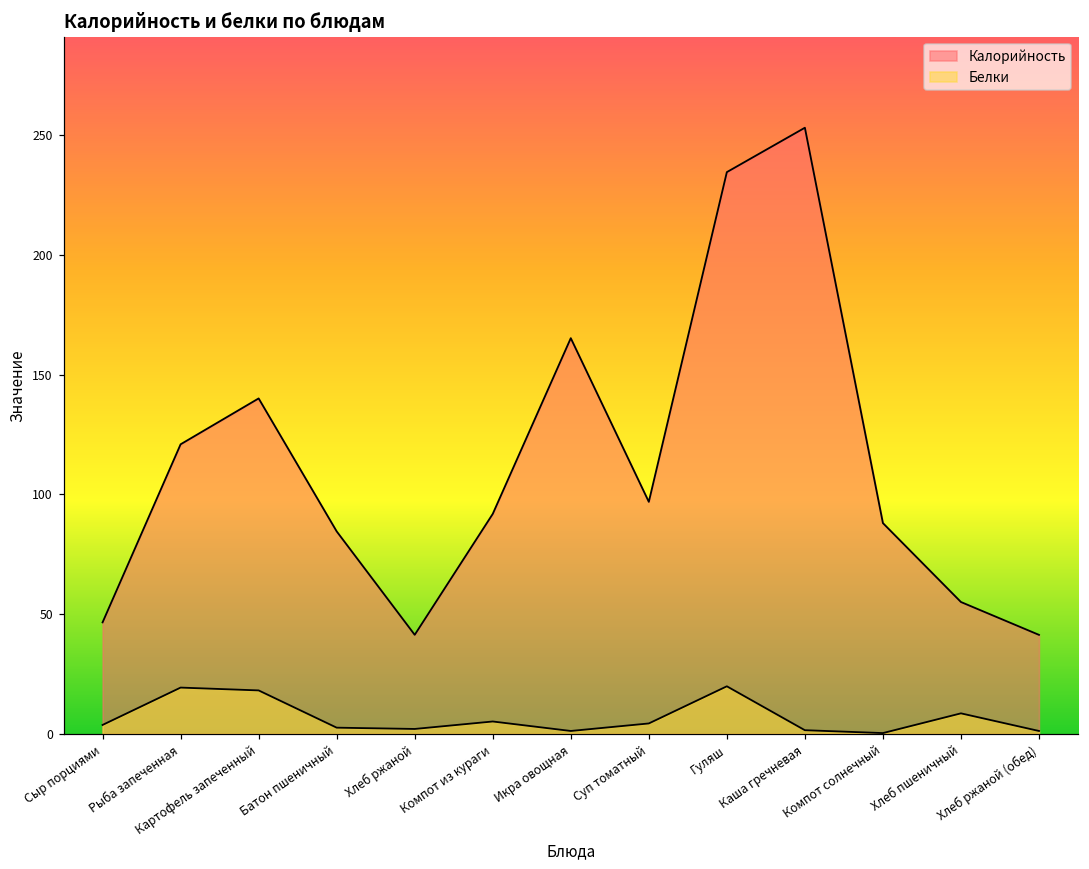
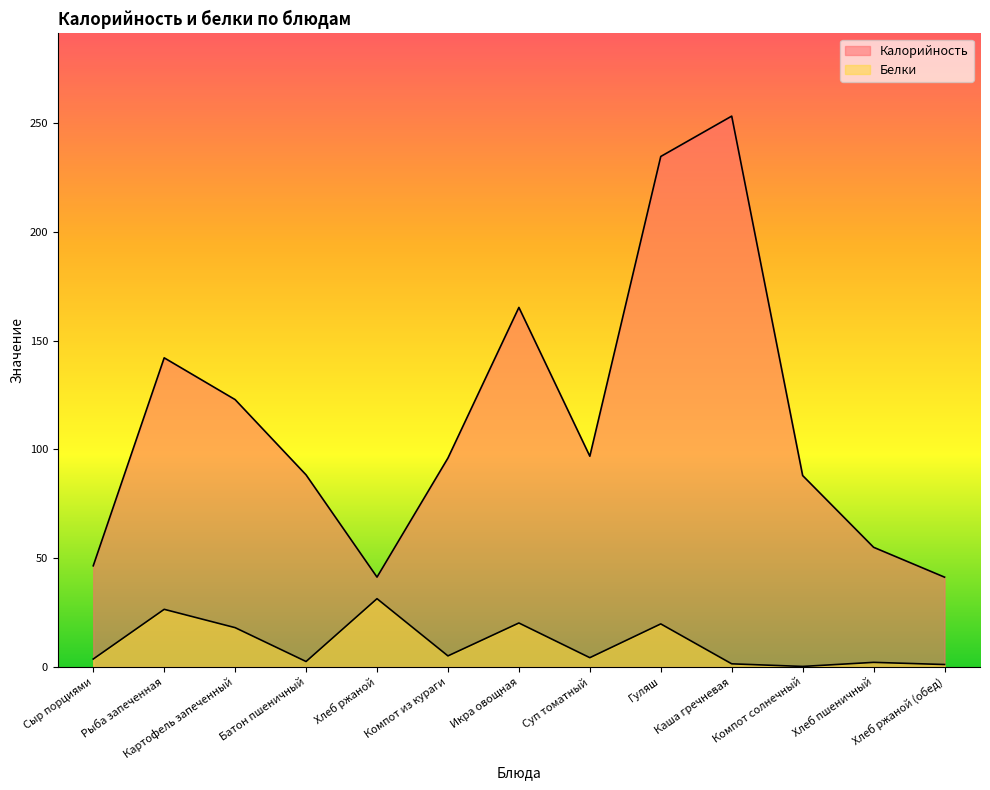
  {
    "Калорийность": {
      "Сыр порциями": 47,
-     "Рыба запеченная": 121,
-     "Картофель запеченный": 140,
-     "Батон пшеничный": 85,
+     "Рыба запеченная": 142,
+     "Картофель запеченный": 123,
+     "Батон пшеничный": 88,
      "Хлеб ржаной": 41,
-     "Компот из кураги": 92,
+     "Компот из кураги": 96,
      "Икра овощная": 165,
      "Суп томатный": 97,
      "Гуляш": 235,
      "Каша гречневая": 253,
      "Компот солнечный": 88,
      "Хлеб пшеничный": 55,
      "Хлеб ржаной (обед)": 41
    },
    "Белки": {
      "Сыр порциями": 4,
-     "Рыба запеченная": 19,
+     "Рыба запеченная": 27,
      "Картофель запеченный": 18,
      "Батон пшеничный": 3,
-     "Хлеб ржаной": 2,
+     "Хлеб ржаной": 31,
      "Компот из кураги": 5,
-     "Икра овощная": 1,
+     "Икра овощная": 20,
      "Суп томатный": 4,
      "Гуляш": 20,
      "Каша гречневая": 1,
      "Компот солнечный": 0,
-     "Хлеб пшеничный": 9,
+     "Хлеб пшеничный": 2,
      "Хлеб ржаной (обед)": 1
    }
  }
